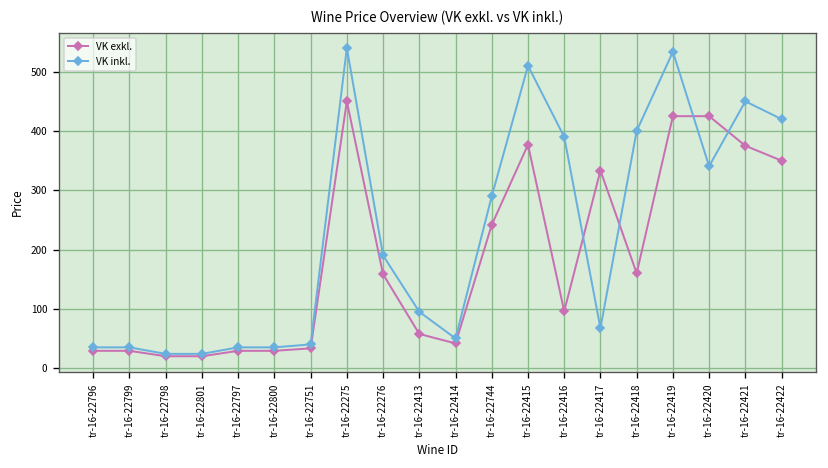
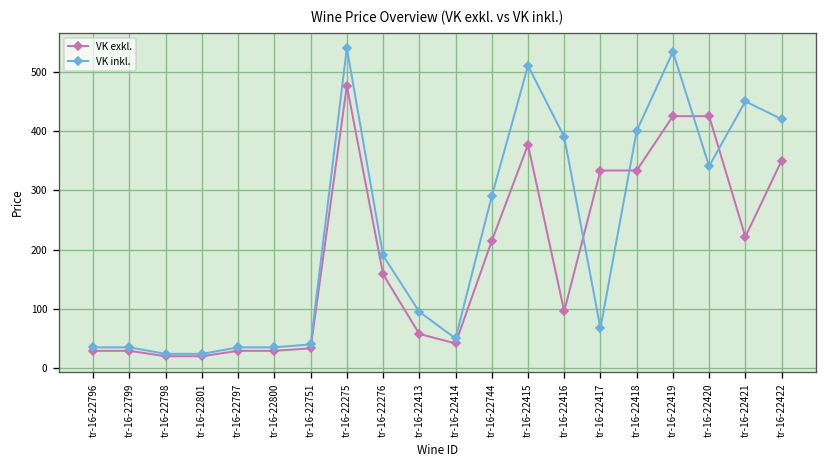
  {
    "VK exkl.": {
      "tr-16-22796": 30,
      "tr-16-22799": 30,
      "tr-16-22797": 30,
      "tr-16-22800": 30,
      "tr-16-22751": 30,
-     "tr-16-22275": 450,
+     "tr-16-22275": 480,
      "tr-16-22276": 160,
      "tr-16-22413": 60,
      "tr-16-22414": 40,
-     "tr-16-22744": 240,
+     "tr-16-22744": 210,
      "tr-16-22415": 380,
      "tr-16-22416": 100,
      "tr-16-22417": 330,
-     "tr-16-22418": 160,
+     "tr-16-22418": 330,
      "tr-16-22419": 430,
      "tr-16-22420": 430,
-     "tr-16-22421": 380,
+     "tr-16-22421": 220,
      "tr-16-22422": 350
    },
    "VK inkl.": {
      "tr-16-22796": 40,
      "tr-16-22799": 40,
      "tr-16-22797": 40,
      "tr-16-22800": 40,
      "tr-16-22751": 40,
      "tr-16-22275": 540,
      "tr-16-22276": 190,
      "tr-16-22413": 100,
      "tr-16-22414": 50,
      "tr-16-22744": 290,
      "tr-16-22415": 510,
      "tr-16-22416": 390,
      "tr-16-22417": 70,
      "tr-16-22418": 400,
      "tr-16-22419": 530,
      "tr-16-22420": 340,
      "tr-16-22421": 450,
      "tr-16-22422": 420
    }
  }
